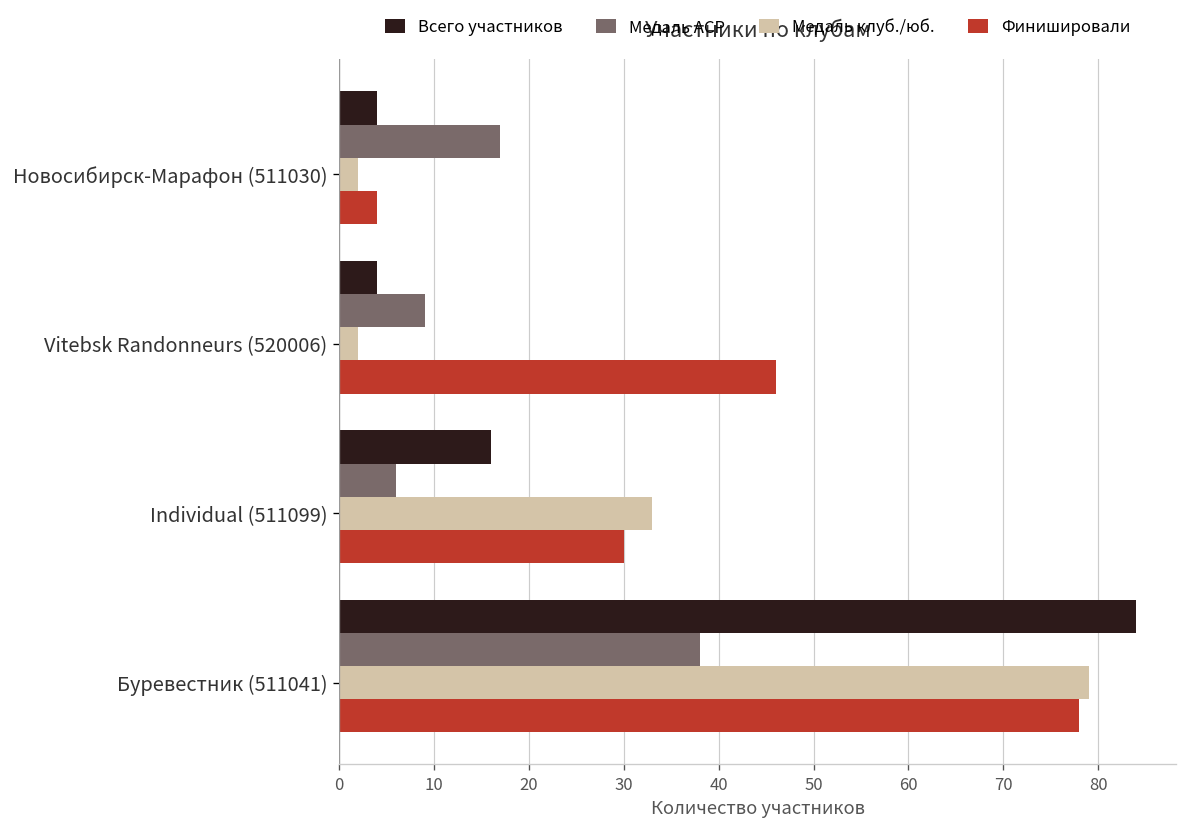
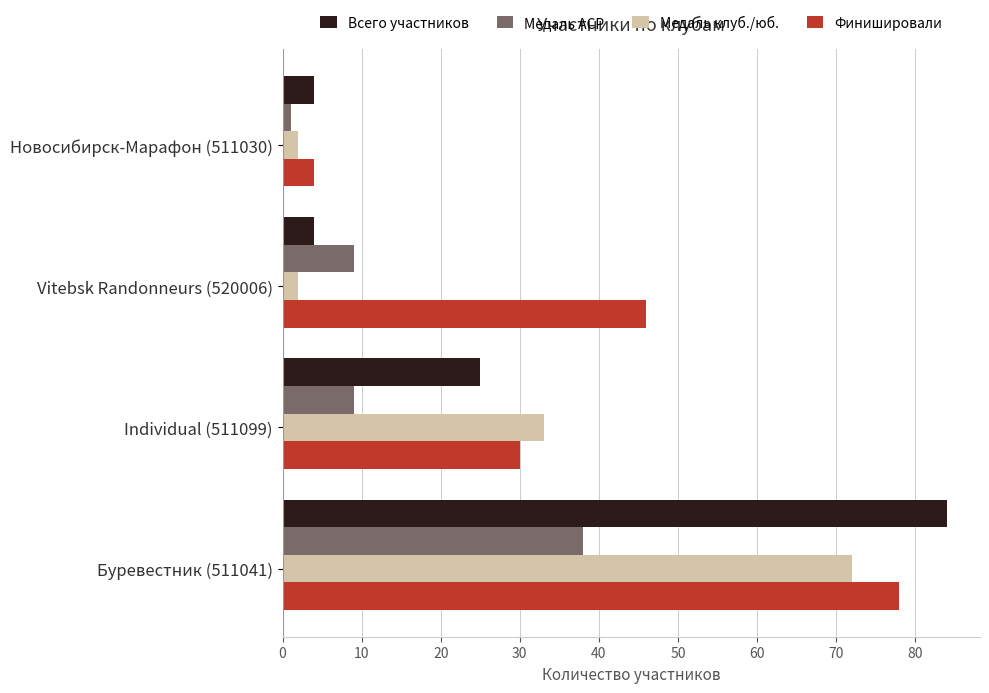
  {
    "Всего участников": {
      "Новосибирск-Марафон (511030)": 4,
      "Vitebsk Randonneurs (520006)": 4,
-     "Individual (511099)": 16,
+     "Individual (511099)": 25,
      "Буревестник (511041)": 84
    },
    "Медаль ACP": {
-     "Новосибирск-Марафон (511030)": 17,
+     "Новосибирск-Марафон (511030)": 1,
      "Vitebsk Randonneurs (520006)": 9,
-     "Individual (511099)": 6,
+     "Individual (511099)": 9,
      "Буревестник (511041)": 38
    },
    "Медаль клуб./юб.": {
      "Новосибирск-Марафон (511030)": 2,
      "Vitebsk Randonneurs (520006)": 2,
      "Individual (511099)": 33,
-     "Буревестник (511041)": 79
+     "Буревестник (511041)": 72
    },
    "Финишировали": {
      "Новосибирск-Марафон (511030)": 4,
      "Vitebsk Randonneurs (520006)": 46,
      "Individual (511099)": 30,
      "Буревестник (511041)": 78
    }
  }
